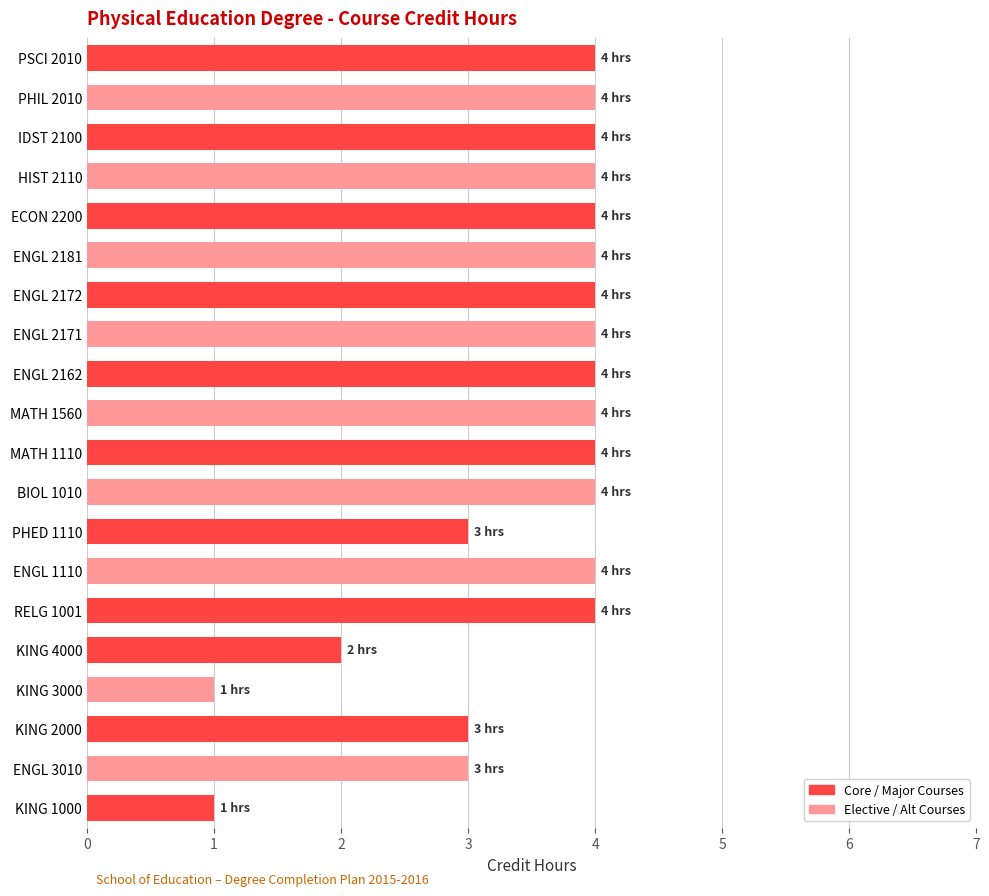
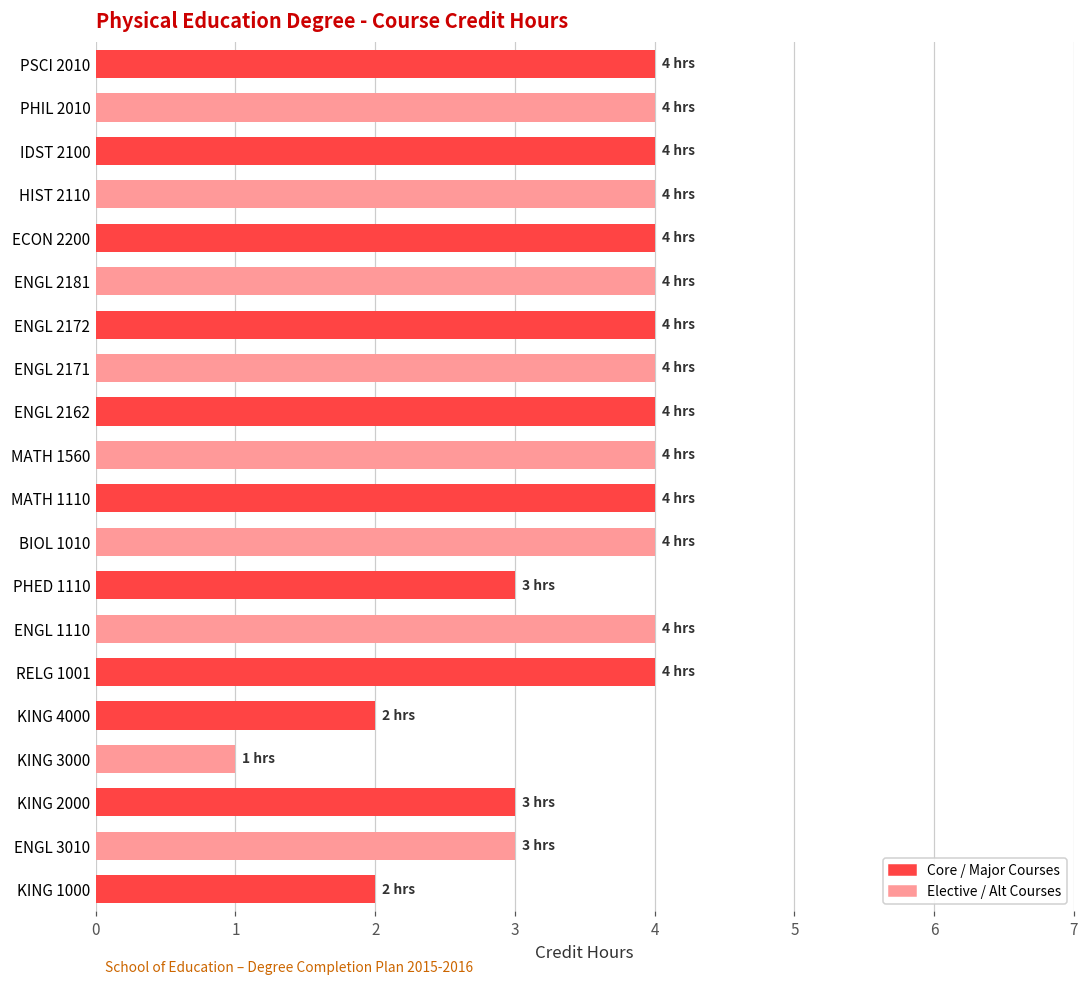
  {
    "PSCI 2010": 4,
    "PHIL 2010": 4,
    "IDST 2100": 4,
    "HIST 2110": 4,
    "ECON 2200": 4,
    "ENGL 2181": 4,
    "ENGL 2172": 4,
    "ENGL 2171": 4,
    "ENGL 2162": 4,
    "MATH 1560": 4,
    "MATH 1110": 4,
    "BIOL 1010": 4,
    "PHED 1110": 3,
    "ENGL 1110": 4,
    "RELG 1001": 4,
    "KING 4000": 2,
    "KING 3000": 1,
    "KING 2000": 3,
    "ENGL 3010": 3,
-   "KING 1000": 1
+   "KING 1000": 2
  }
